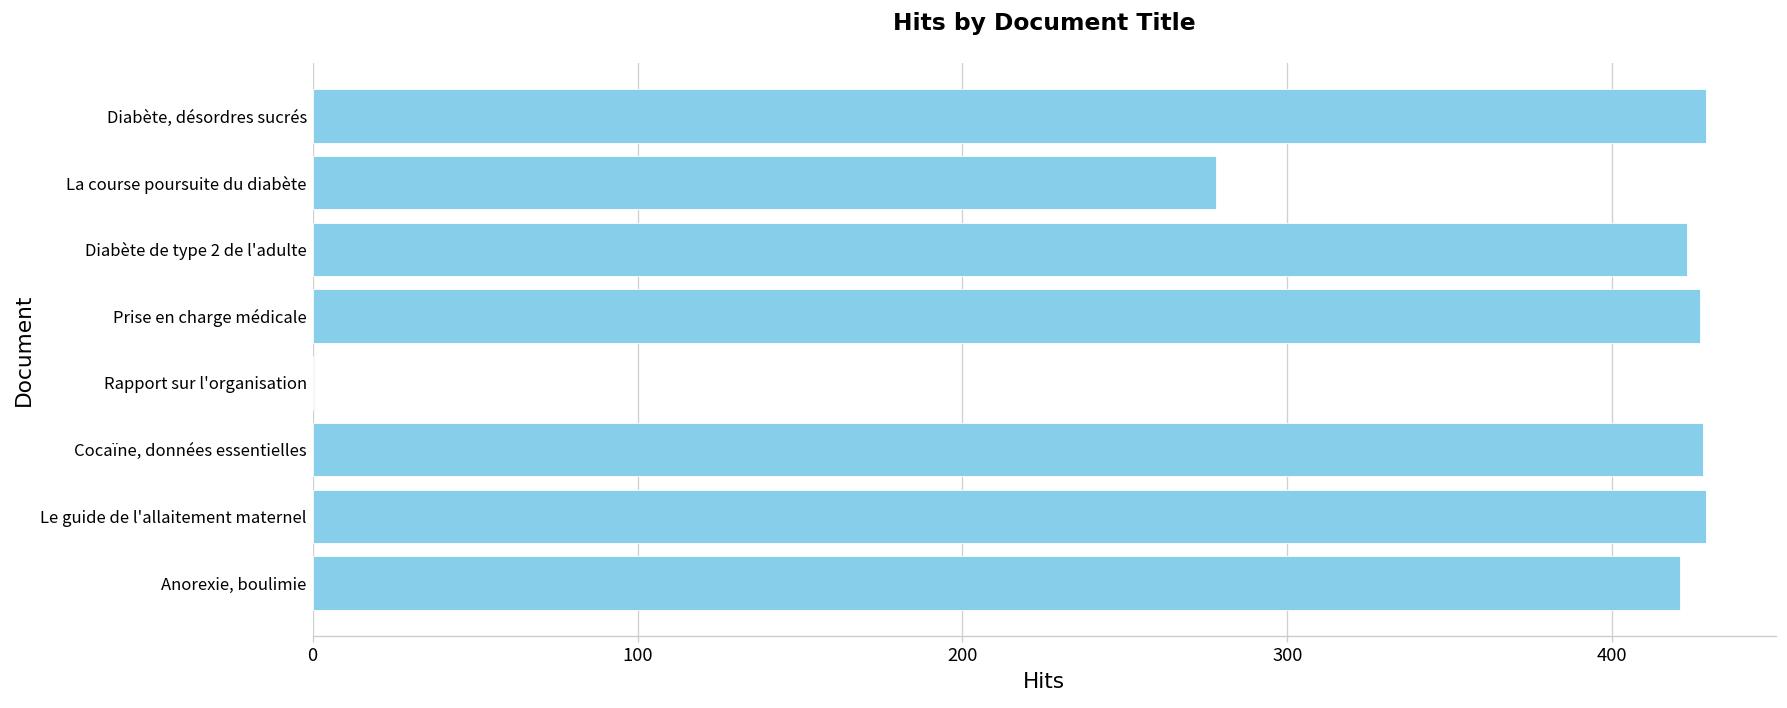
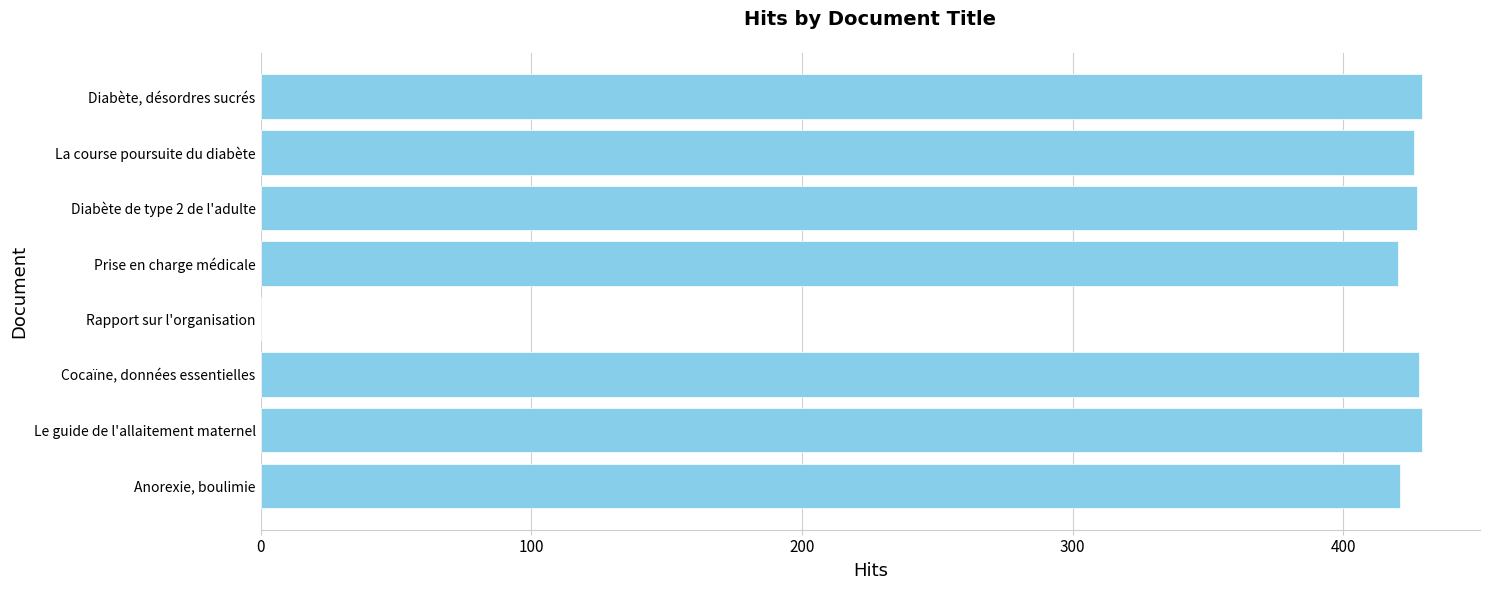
  {
    "Diabète, désordres sucrés": 429,
-   "La course poursuite du diabète": 278,
-   "Diabète de type 2 de l'adulte": 423,
-   "Prise en charge médicale": 427,
+   "La course poursuite du diabète": 426,
+   "Diabète de type 2 de l'adulte": 427,
+   "Prise en charge médicale": 420,
    "Rapport sur l'organisation": 0,
    "Cocaïne, données essentielles": 428,
    "Le guide de l'allaitement maternel": 429,
    "Anorexie, boulimie": 421
  }
